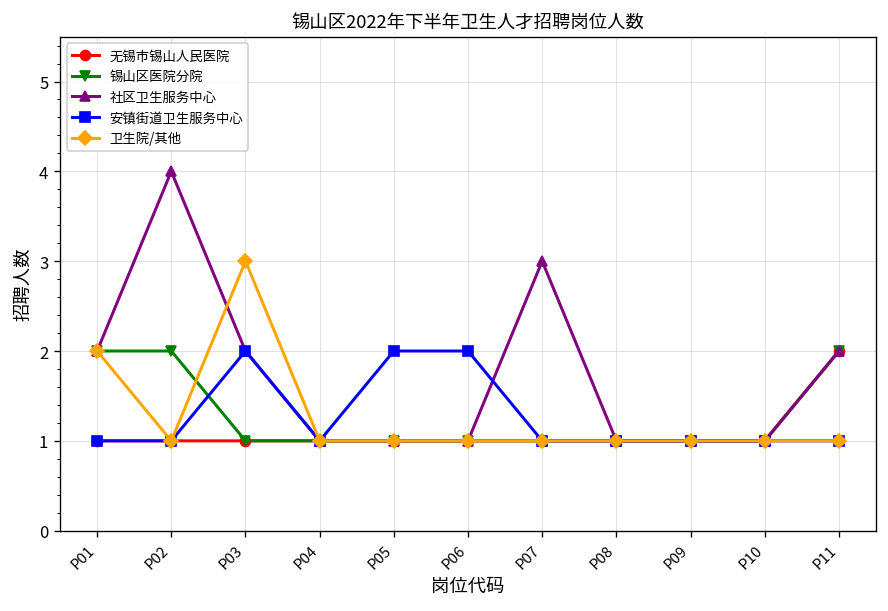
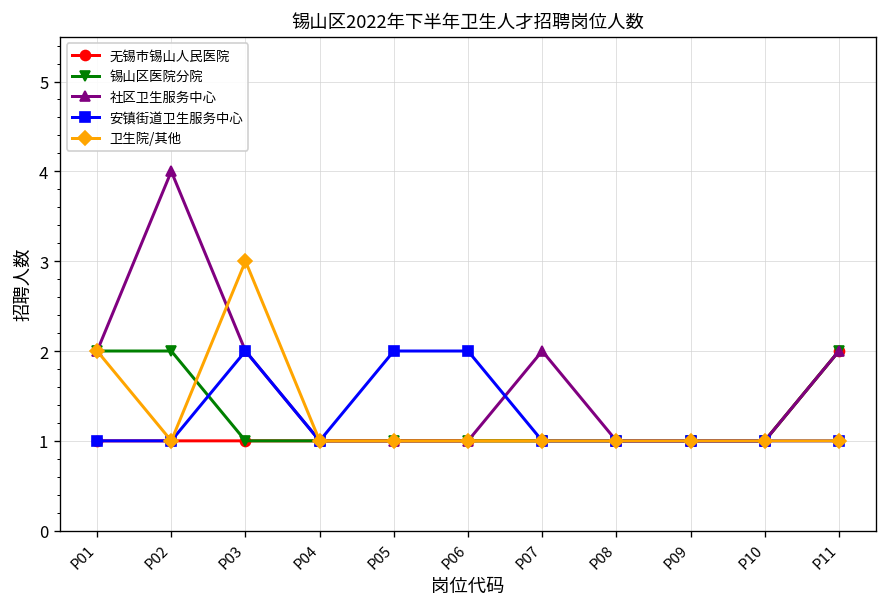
  {
    "锡山区医院分院": {
      "P02": 2
    },
    "社区卫生服务中心": {
      "P02": 4,
-     "P07": 3
+     "P07": 2
    },
    "安镇街道卫生服务中心": {
      "P05": 2,
      "P06": 2
    },
    "卫生院/其他": {
      "P03": 3
    }
  }
